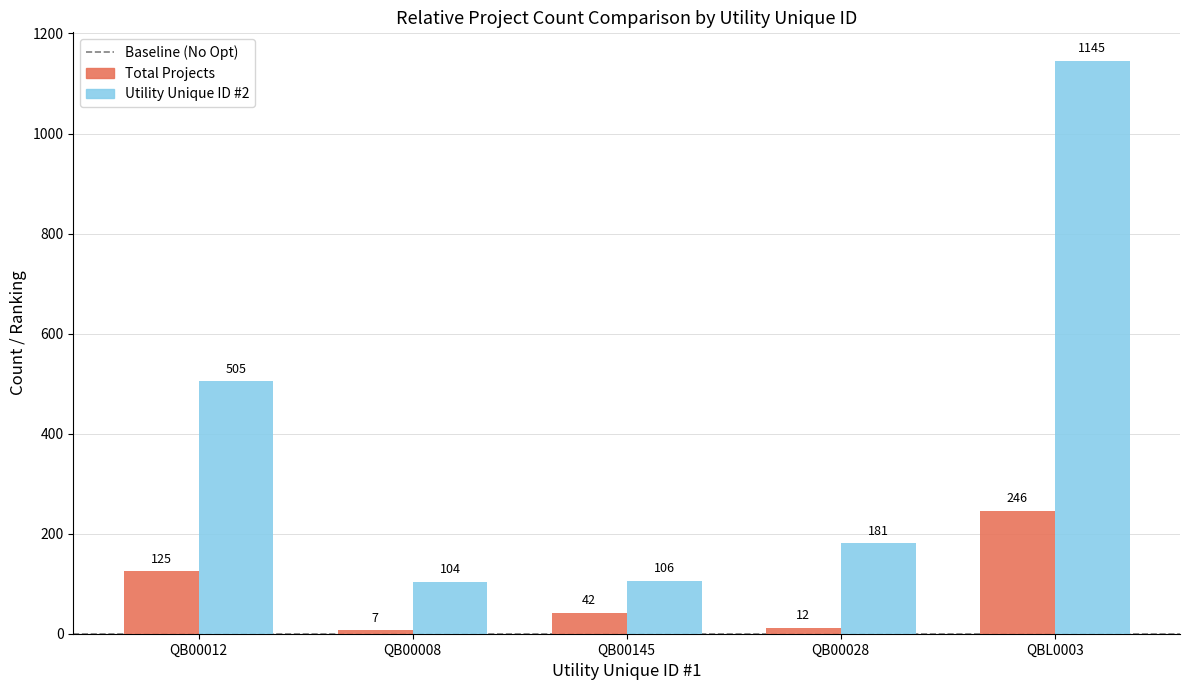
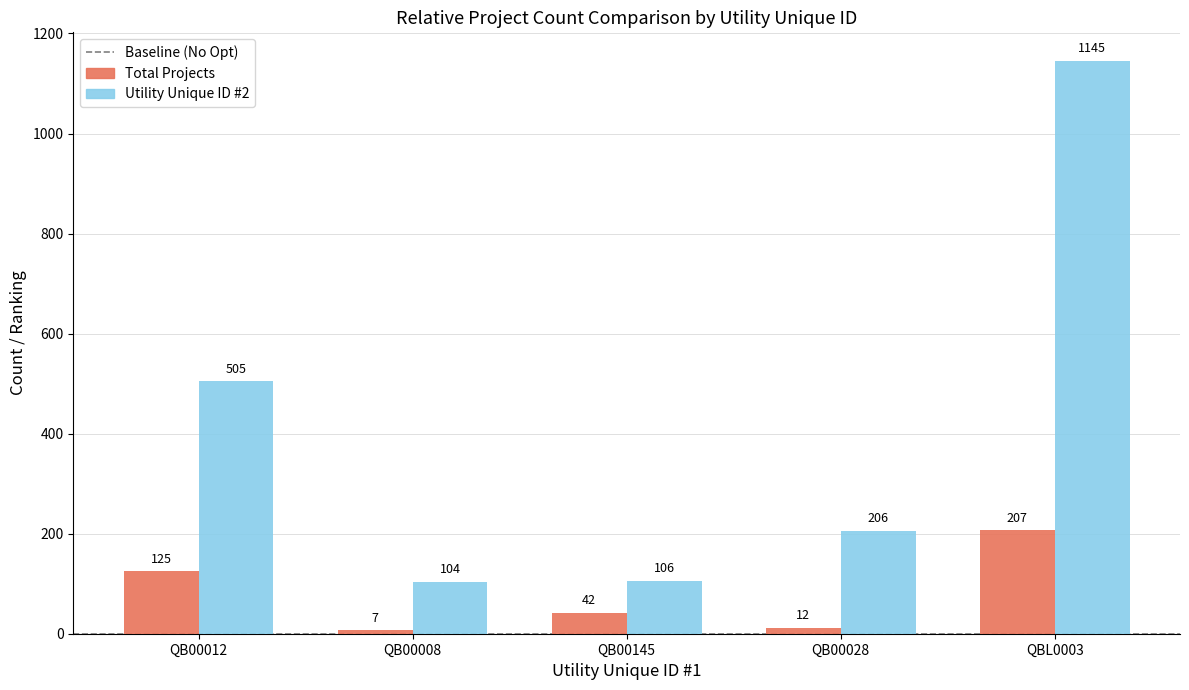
  {
    "Total Projects": {
      "QB00012": 125,
      "QB00008": 7,
      "QB00145": 42,
      "QB00028": 12,
-     "QBL0003": 246
+     "QBL0003": 207
    },
    "Utility Unique ID #2": {
      "QB00012": 505,
      "QB00008": 104,
      "QB00145": 106,
-     "QB00028": 181,
+     "QB00028": 206,
      "QBL0003": 1145
    }
  }
